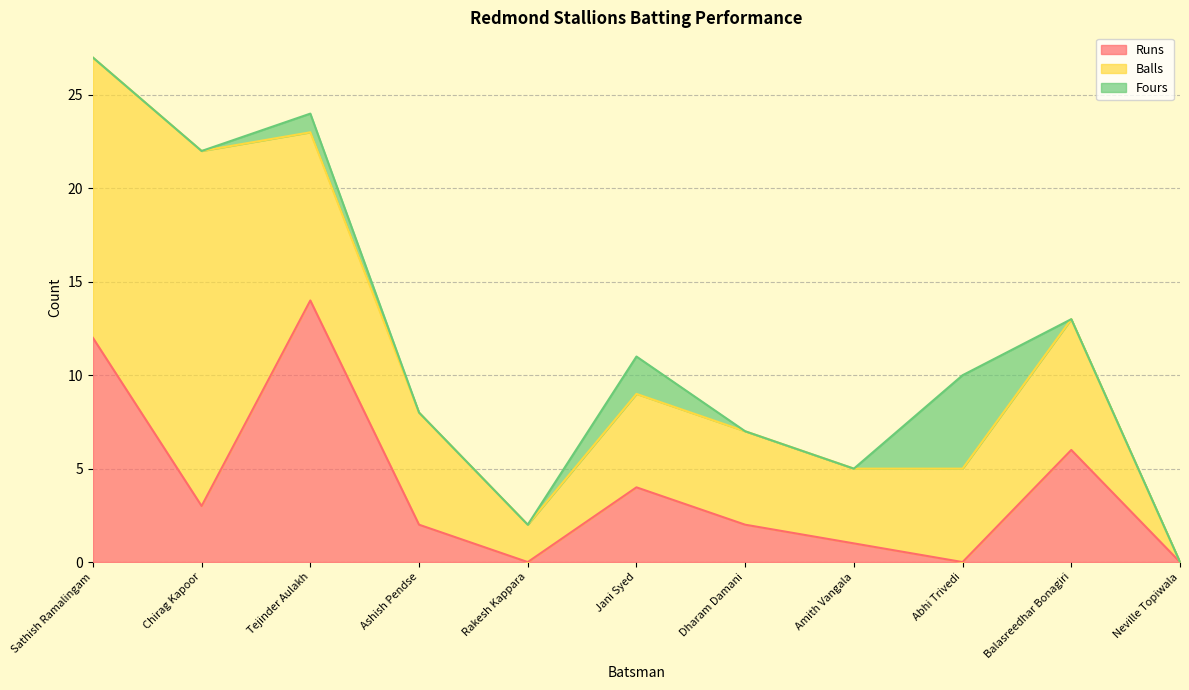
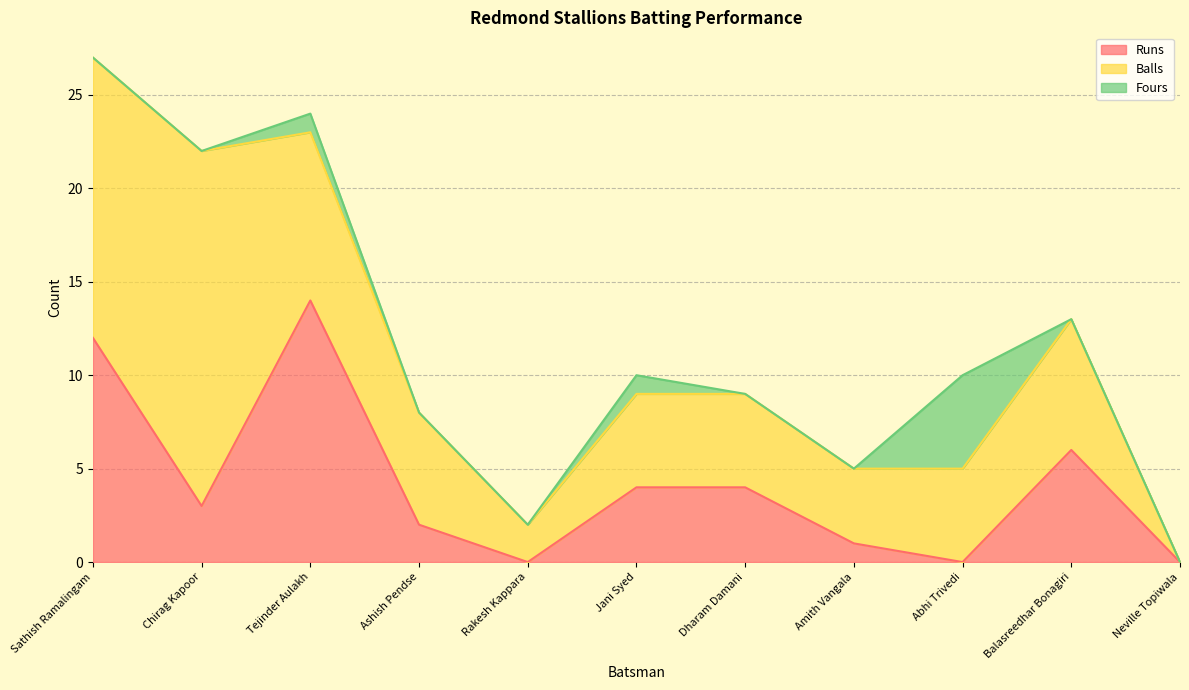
  {
    "Runs": {
      "Sathish Ramalingam": 12,
      "Chirag Kapoor": 3,
      "Tejinder Aulakh": 14,
      "Ashish Pendse": 2,
      "Rakesh Kappara": 0,
      "Jani Syed": 4,
-     "Dharam Damani": 2,
+     "Dharam Damani": 4,
      "Amith Vangala": 1,
      "Abhi Trivedi": 0,
      "Balasreedhar Bonagiri": 6
    },
    "Balls": {
      "Tejinder Aulakh": 9,
      "Jani Syed": 5,
      "Abhi Trivedi": 5
    },
    "Fours": {
      "Tejinder Aulakh": 1,
-     "Jani Syed": 2,
+     "Jani Syed": 1,
      "Abhi Trivedi": 5
    }
  }
